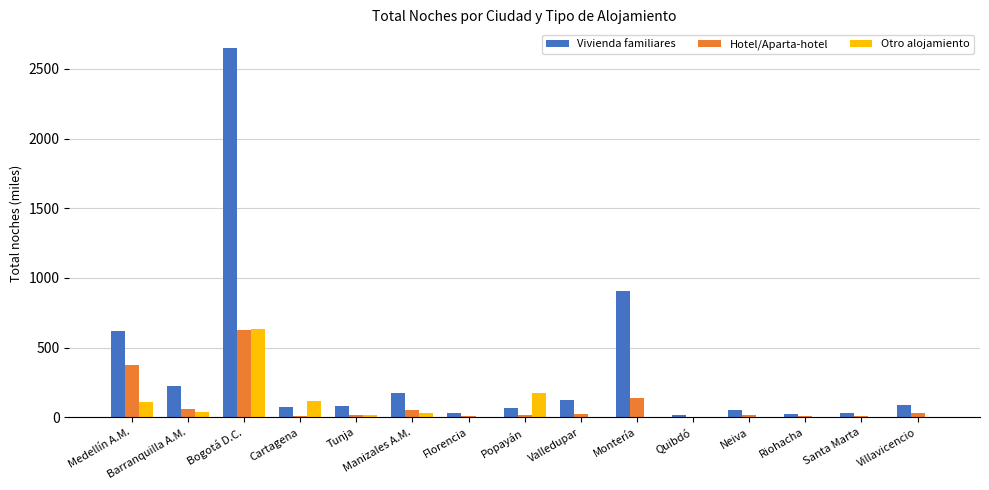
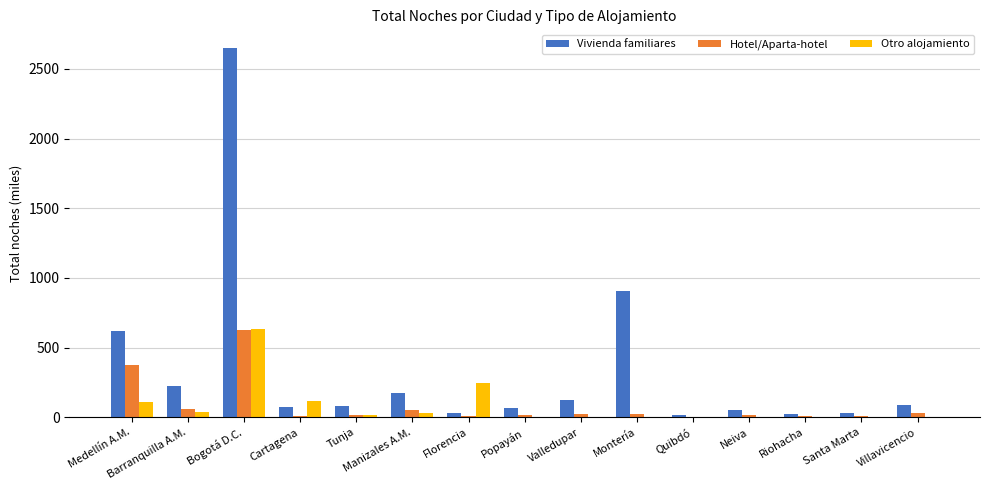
  {
    "Vivienda familiares": {
      "Medellín A.M.": 620,
      "Barranquilla A.M.": 220,
      "Bogotá D.C.": 2650,
      "Cartagena": 70,
      "Tunja": 80,
      "Manizales A.M.": 170,
      "Florencia": 30,
      "Popayán": 70,
      "Valledupar": 120,
      "Montería": 900,
      "Quibdó": 20,
      "Neiva": 60,
      "Riohacha": 20,
      "Santa Marta": 30,
      "Villavicencio": 90
    },
    "Hotel/Aparta-hotel": {
      "Medellín A.M.": 380,
      "Barranquilla A.M.": 60,
      "Bogotá D.C.": 630,
      "Manizales A.M.": 50,
      "Valledupar": 20,
-     "Montería": 140,
+     "Montería": 20,
      "Villavicencio": 30
    },
    "Otro alojamiento": {
      "Medellín A.M.": 110,
      "Barranquilla A.M.": 40,
      "Bogotá D.C.": 630,
      "Cartagena": 120,
      "Manizales A.M.": 30,
-     "Florencia": 0,
-     "Popayán": 170
+     "Florencia": 240,
+     "Popayán": 0
    }
  }
